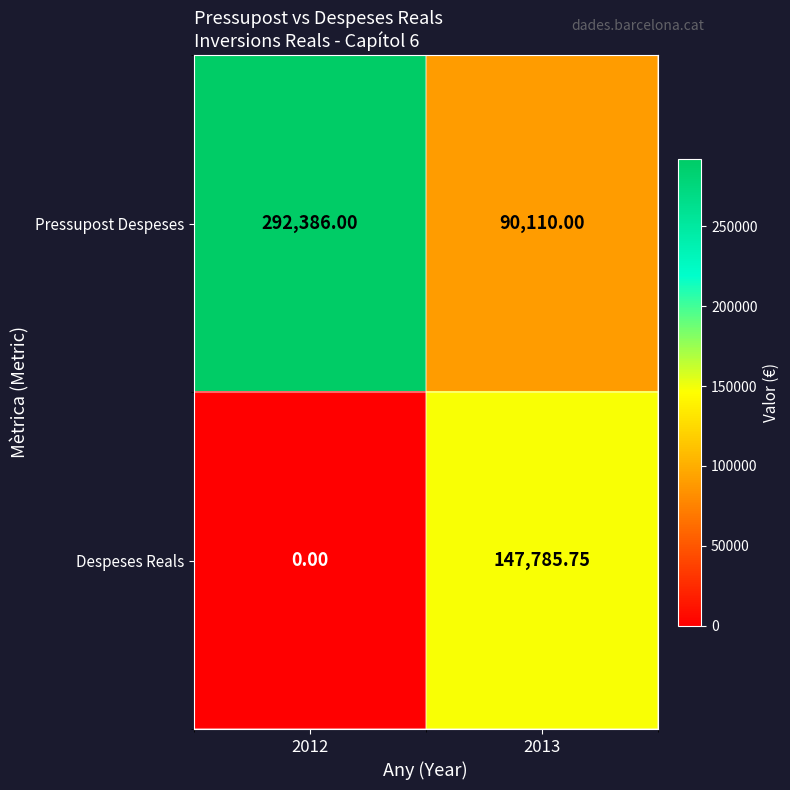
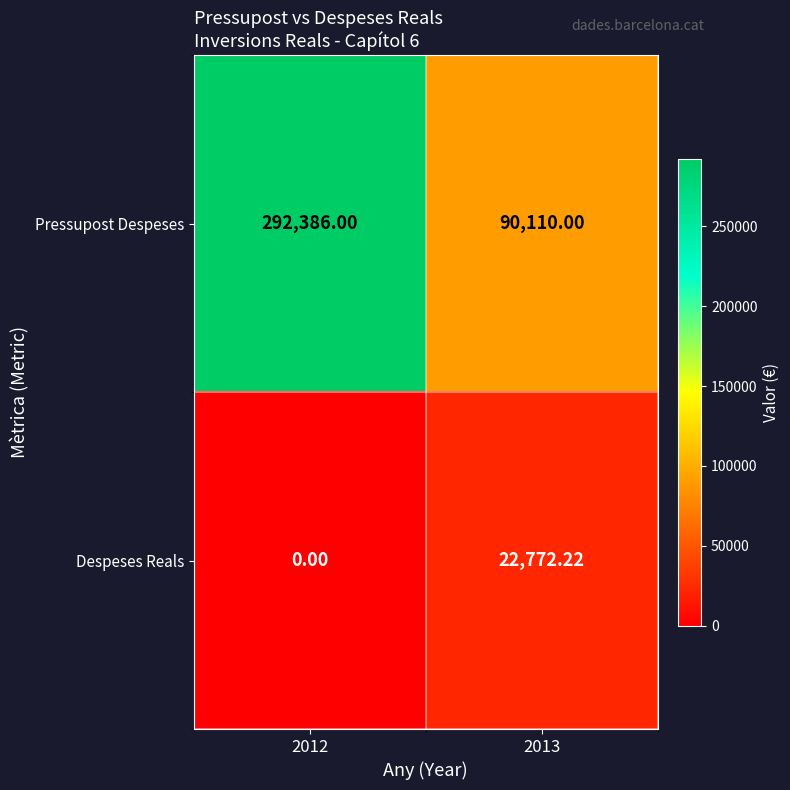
  {
    "Pressupost Despeses": {
      "2012": "292,386.00",
      "2013": "90,110.00"
    },
    "Despeses Reals": {
      "2012": "0.00",
-     "2013": "147,785.75"
+     "2013": "22,772.22"
    }
  }
